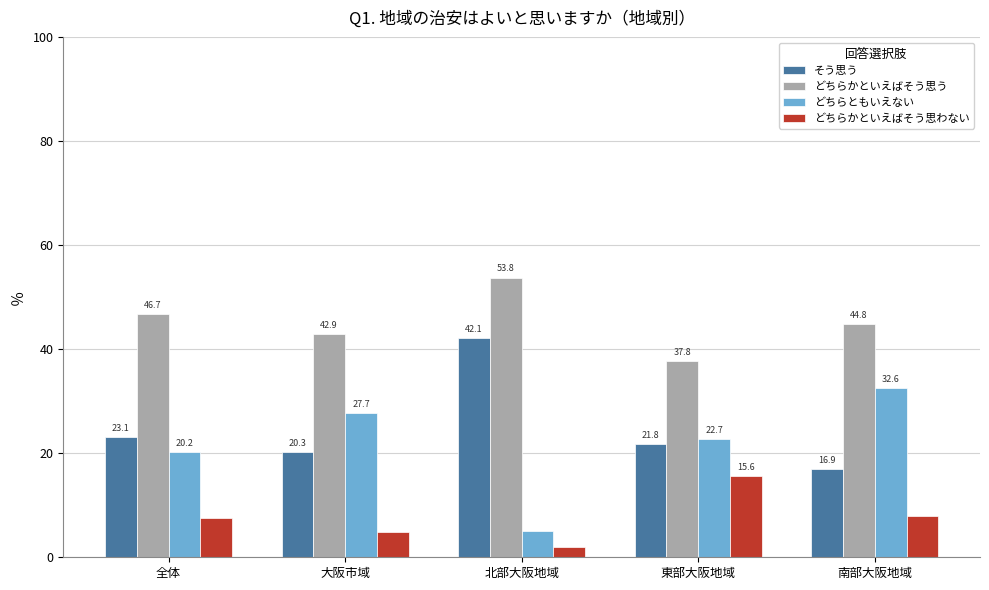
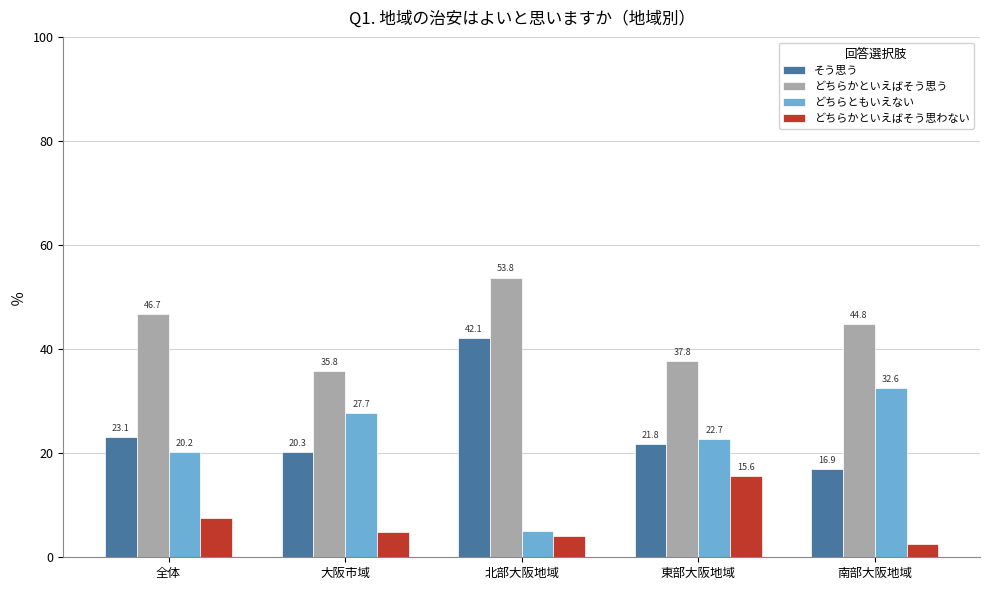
  {
    "そう思う": {
      "全体": 23.1,
      "大阪市域": 20.3,
      "北部大阪地域": 42.1,
      "東部大阪地域": 21.8,
      "南部大阪地域": 16.9
    },
    "どちらかといえばそう思う": {
      "全体": 46.7,
-     "大阪市域": 42.9,
+     "大阪市域": 35.8,
      "北部大阪地域": 53.8,
      "東部大阪地域": 37.8,
      "南部大阪地域": 44.8
    },
    "どちらともいえない": {
      "全体": 20.2,
      "大阪市域": 27.7,
      "東部大阪地域": 22.7,
      "南部大阪地域": 32.6
    },
    "どちらかといえばそう思わない": {
      "全体": 8,
      "大阪市域": 5,
-     "北部大阪地域": 2,
-     "南部大阪地域": 8
+     "北部大阪地域": 4,
+     "南部大阪地域": 3
    }
  }
